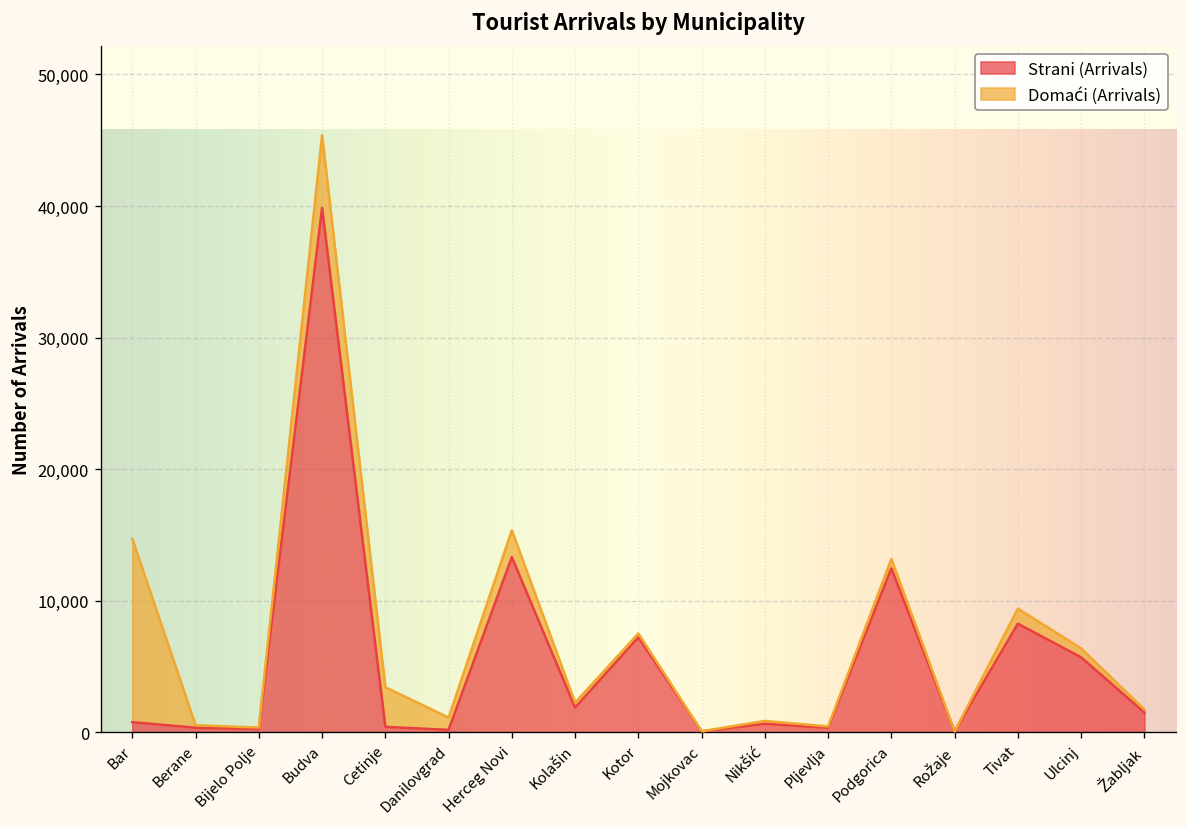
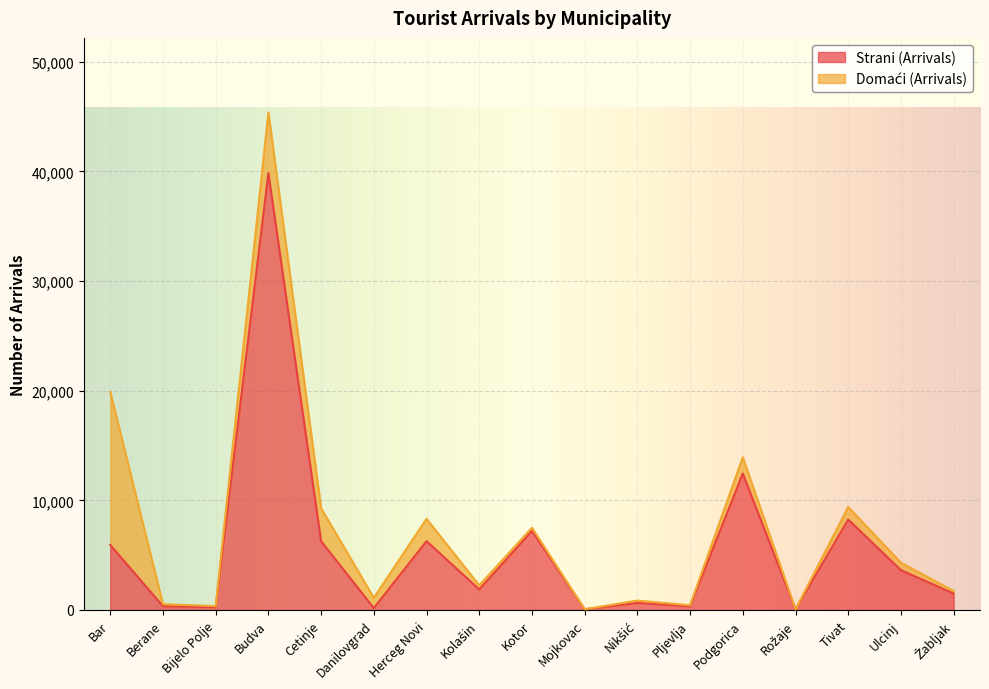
  {
    "Strani (Arrivals)": {
-     "Bar": "800",
+     "Bar": "5,900",
      "Budva": "39,900",
-     "Cetinje": "400",
+     "Cetinje": "6,300",
      "Danilovgrad": "200",
-     "Herceg Novi": "13,300",
+     "Herceg Novi": "6,300",
      "Kolašin": "1,900",
      "Kotor": "7,200",
      "Podgorica": "12,400",
      "Tivat": "8,200",
-     "Ulcinj": "5,700",
+     "Ulcinj": "3,600",
      "Žabljak": "1,500"
    },
    "Domaći (Arrivals)": {
      "Bar": "13,900",
      "Budva": "5,500",
      "Cetinje": "3,000",
      "Danilovgrad": "900",
      "Herceg Novi": "2,000",
      "Kolašin": "400",
      "Kotor": "300",
-     "Podgorica": "700",
+     "Podgorica": "1,500",
      "Tivat": "1,100",
      "Ulcinj": "700",
      "Žabljak": "200"
    }
  }
